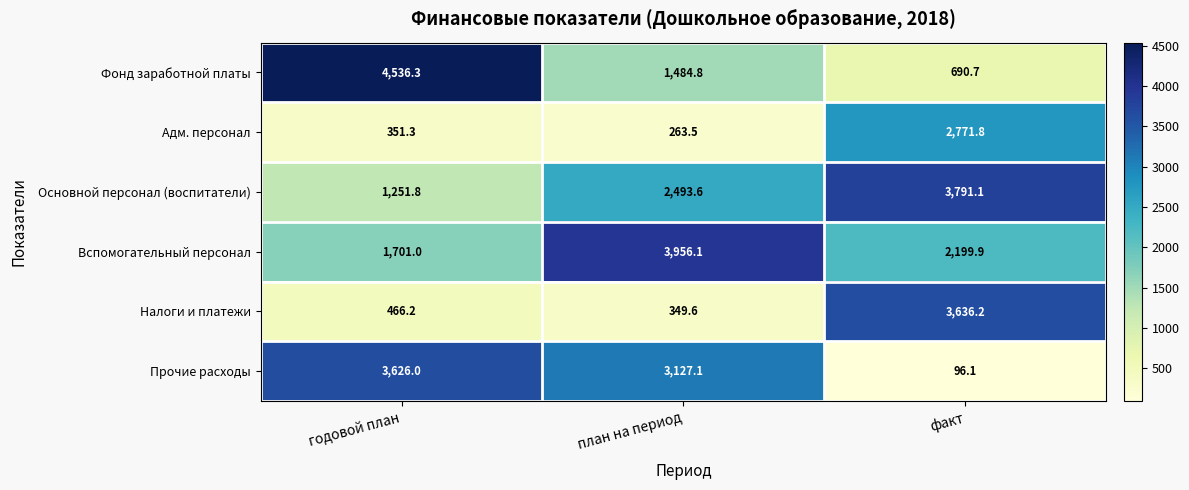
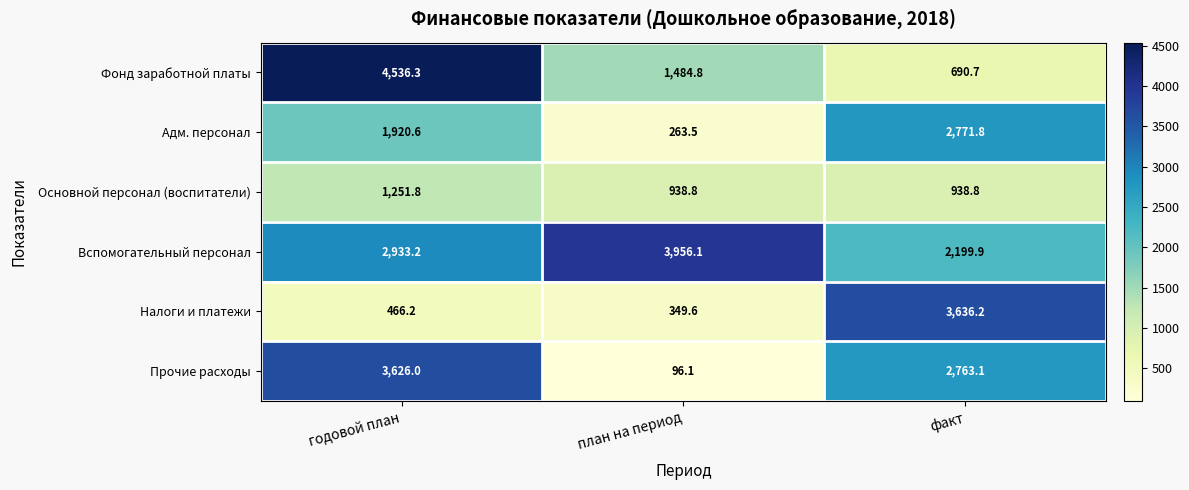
  {
    "Фонд заработной платы": {
      "годовой план": "4,536.3",
      "план на период": "1,484.8",
      "факт": "690.7"
    },
    "Адм. персонал": {
-     "годовой план": "351.3",
+     "годовой план": "1,920.6",
      "план на период": "263.5",
      "факт": "2,771.8"
    },
    "Основной персонал (воспитатели)": {
      "годовой план": "1,251.8",
-     "план на период": "2,493.6",
-     "факт": "3,791.1"
+     "план на период": "938.8",
+     "факт": "938.8"
    },
    "Вспомогательный персонал": {
-     "годовой план": "1,701.0",
+     "годовой план": "2,933.2",
      "план на период": "3,956.1",
      "факт": "2,199.9"
    },
    "Налоги и платежи": {
      "годовой план": "466.2",
      "план на период": "349.6",
      "факт": "3,636.2"
    },
    "Прочие расходы": {
      "годовой план": "3,626.0",
-     "план на период": "3,127.1",
-     "факт": "96.1"
+     "план на период": "96.1",
+     "факт": "2,763.1"
    }
  }
